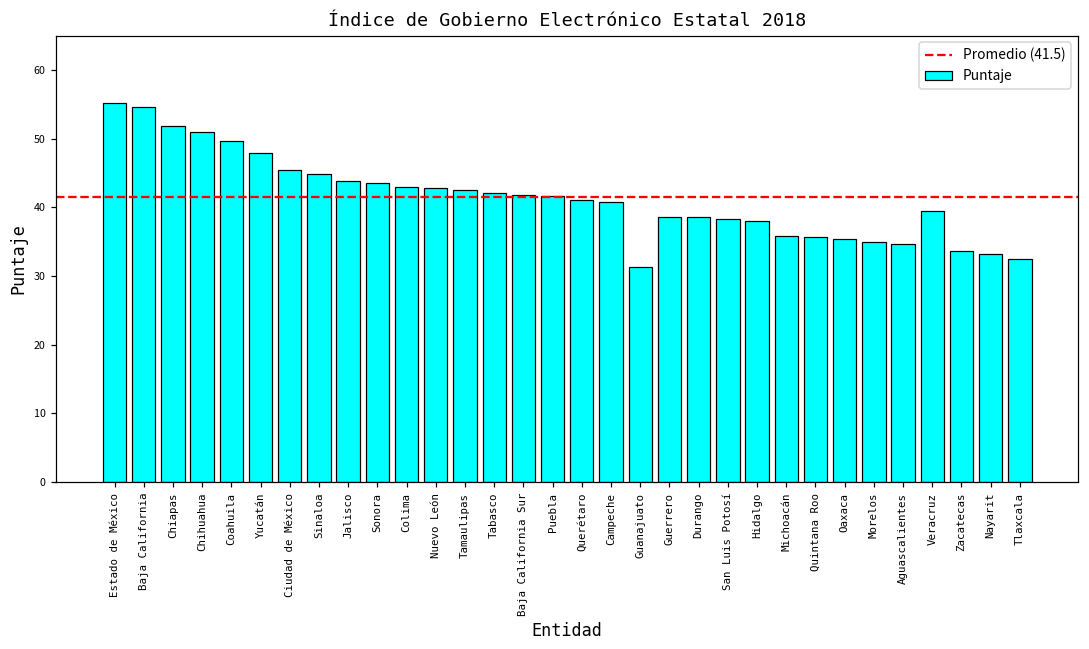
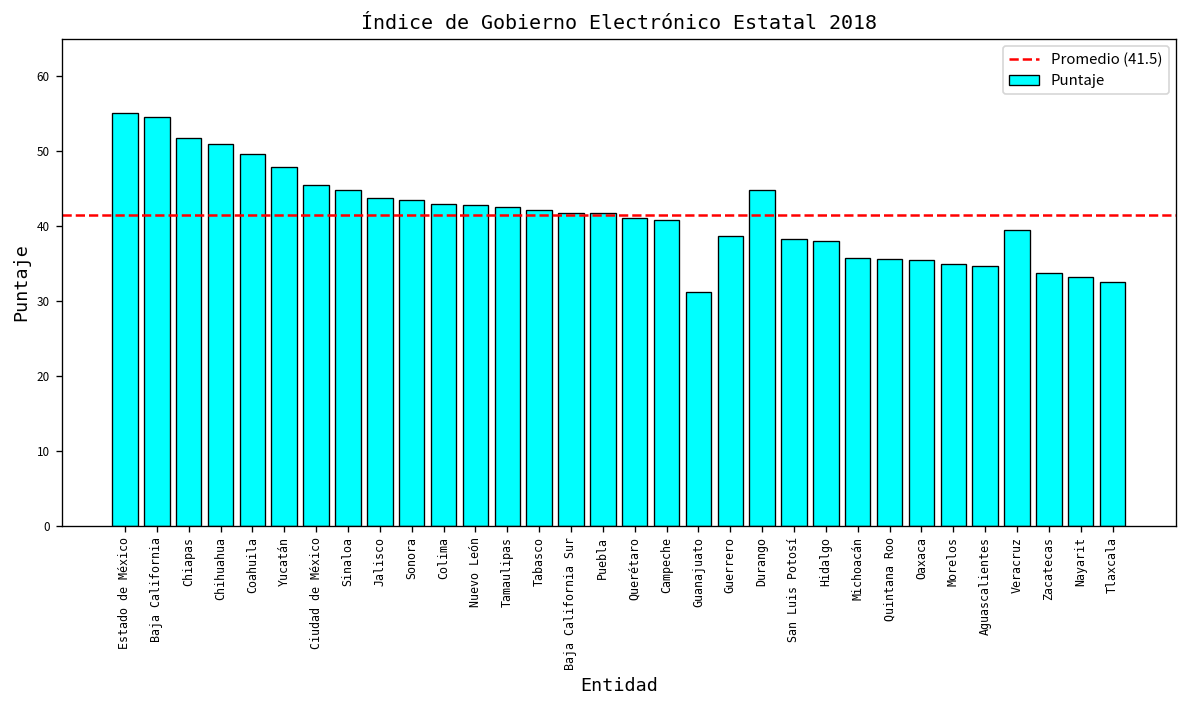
  {
    "Estado de México": 55,
    "Baja California": 55,
    "Chiapas": 52,
    "Chihuahua": 51,
    "Coahuila": 50,
    "Yucatán": 48,
    "Ciudad de México": 45,
    "Sinaloa": 45,
    "Jalisco": 44,
    "Sonora": 44,
    "Colima": 43,
    "Nuevo León": 43,
    "Tamaulipas": 43,
    "Tabasco": 42,
    "Baja California Sur": 42,
    "Puebla": 42,
    "Querétaro": 41,
    "Campeche": 41,
    "Guanajuato": 31,
    "Guerrero": 39,
-   "Durango": 39,
+   "Durango": 45,
    "San Luis Potosí": 38,
    "Hidalgo": 38,
    "Michoacán": 36,
    "Quintana Roo": 36,
    "Oaxaca": 35,
    "Morelos": 35,
    "Aguascalientes": 35,
    "Veracruz": 39,
    "Zacatecas": 34,
    "Nayarit": 33,
    "Tlaxcala": 32
  }
